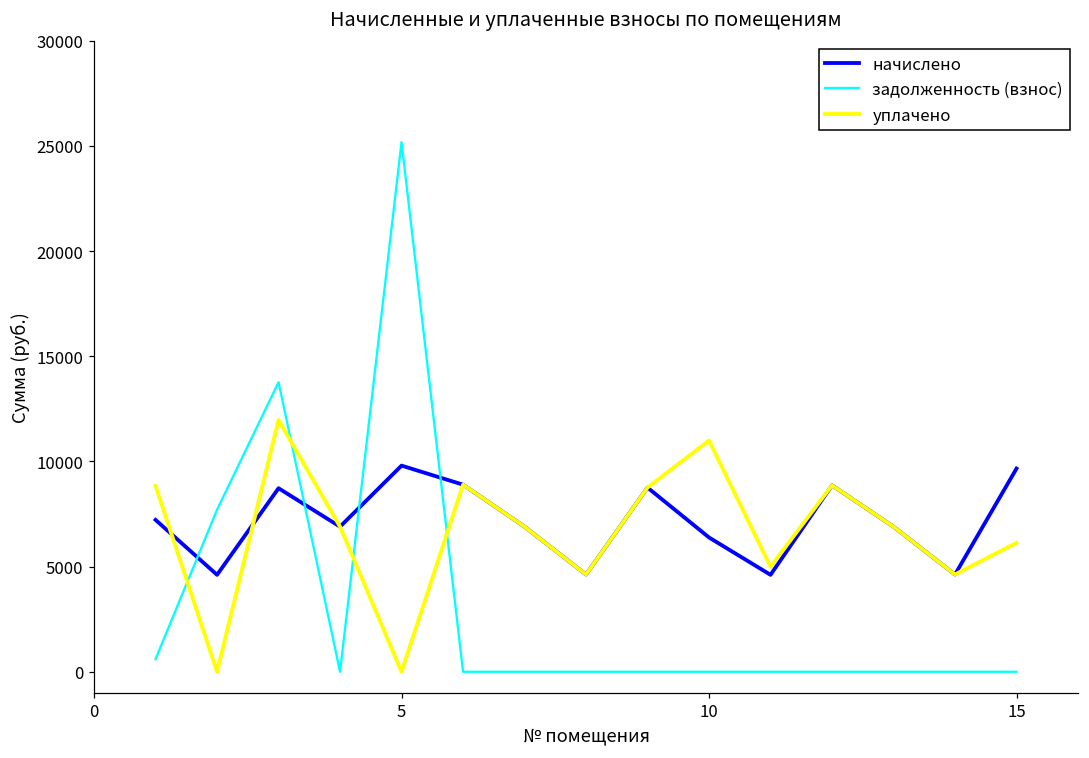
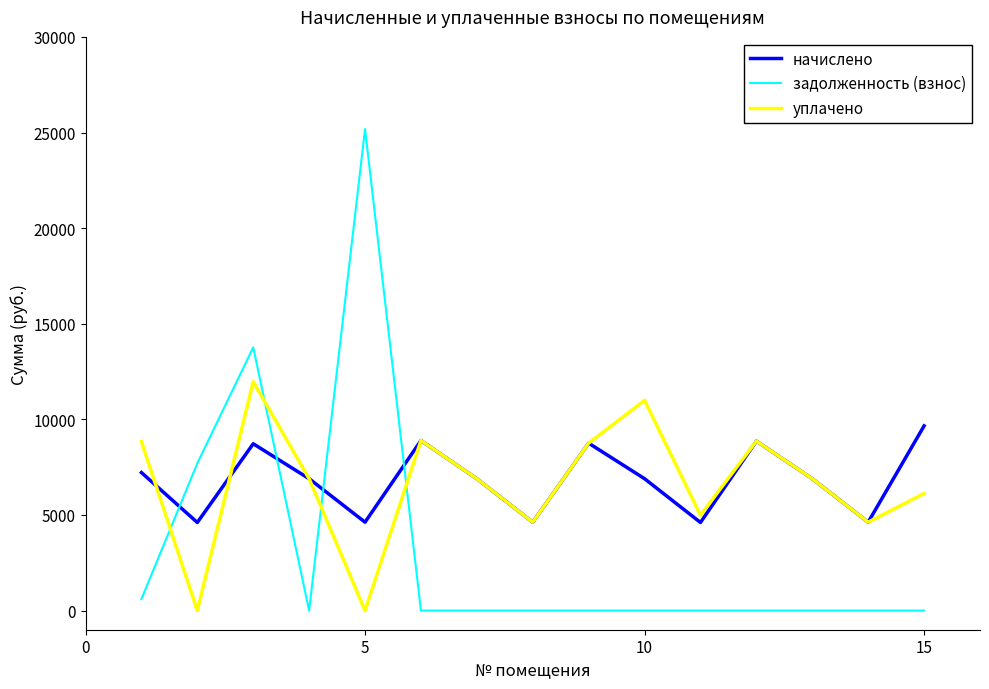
  {
    "начислено": {
-     "5": 9800,
-     "10": 6400,
+     "5": 4600,
+     "10": 6900,
      "15": 9700
    },
    "задолженность (взнос)": {
      "5": 25200,
      "10": 0,
      "15": 0
    },
    "уплачено": {
      "5": 0,
      "10": 11000,
      "15": 6100
    }
  }
